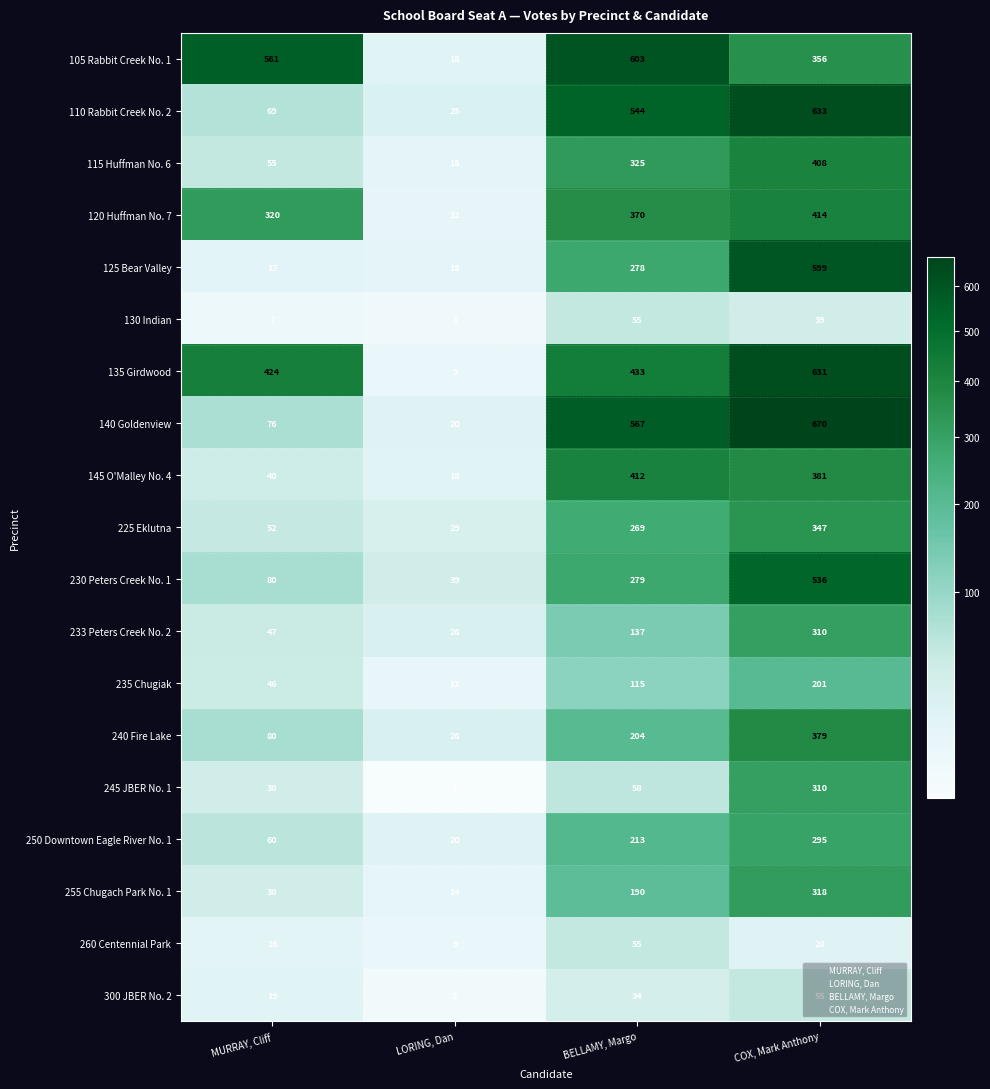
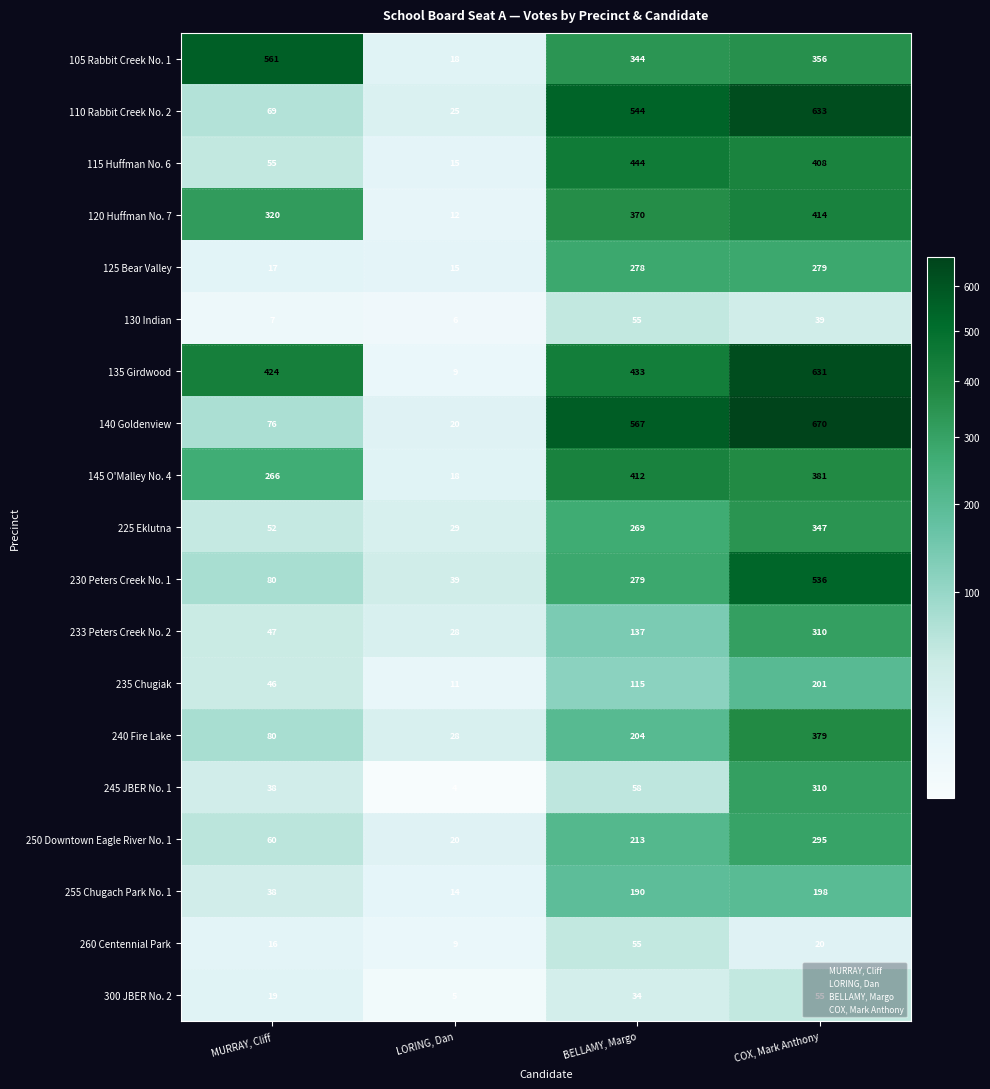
  {
    "105 Rabbit Creek No. 1": {
      "MURRAY, Cliff": 561,
-     "BELLAMY, Margo": 603,
+     "BELLAMY, Margo": 344,
      "COX, Mark Anthony": 356
    },
    "110 Rabbit Creek No. 2": {
      "MURRAY, Cliff": 69,
      "BELLAMY, Margo": 544,
      "COX, Mark Anthony": 633
    },
    "115 Huffman No. 6": {
      "MURRAY, Cliff": 55,
-     "BELLAMY, Margo": 325,
+     "BELLAMY, Margo": 444,
      "COX, Mark Anthony": 408
    },
    "120 Huffman No. 7": {
      "MURRAY, Cliff": 320,
      "BELLAMY, Margo": 370,
      "COX, Mark Anthony": 414
    },
    "125 Bear Valley": {
      "BELLAMY, Margo": 278,
-     "COX, Mark Anthony": 599
+     "COX, Mark Anthony": 279
    },
    "130 Indian": {
      "BELLAMY, Margo": 55
    },
    "135 Girdwood": {
      "MURRAY, Cliff": 424,
      "BELLAMY, Margo": 433,
      "COX, Mark Anthony": 631
    },
    "140 Goldenview": {
      "MURRAY, Cliff": 76,
      "BELLAMY, Margo": 567,
      "COX, Mark Anthony": 670
    },
    "145 O'Malley No. 4": {
-     "MURRAY, Cliff": 40,
+     "MURRAY, Cliff": 266,
      "BELLAMY, Margo": 412,
      "COX, Mark Anthony": 381
    },
    "225 Eklutna": {
      "MURRAY, Cliff": 52,
      "BELLAMY, Margo": 269,
      "COX, Mark Anthony": 347
    },
    "230 Peters Creek No. 1": {
      "MURRAY, Cliff": 80,
      "BELLAMY, Margo": 279,
      "COX, Mark Anthony": 536
    },
    "233 Peters Creek No. 2": {
      "MURRAY, Cliff": 47,
      "BELLAMY, Margo": 137,
      "COX, Mark Anthony": 310
    },
    "235 Chugiak": {
      "MURRAY, Cliff": 46,
      "BELLAMY, Margo": 115,
      "COX, Mark Anthony": 201
    },
    "240 Fire Lake": {
      "MURRAY, Cliff": 80,
      "BELLAMY, Margo": 204,
      "COX, Mark Anthony": 379
    },
    "245 JBER No. 1": {
      "BELLAMY, Margo": 58,
      "COX, Mark Anthony": 310
    },
    "250 Downtown Eagle River No. 1": {
      "MURRAY, Cliff": 60,
      "BELLAMY, Margo": 213,
      "COX, Mark Anthony": 295
    },
    "255 Chugach Park No. 1": {
      "BELLAMY, Margo": 190,
-     "COX, Mark Anthony": 318
+     "COX, Mark Anthony": 198
    },
    "260 Centennial Park": {
      "BELLAMY, Margo": 55
    }
  }
